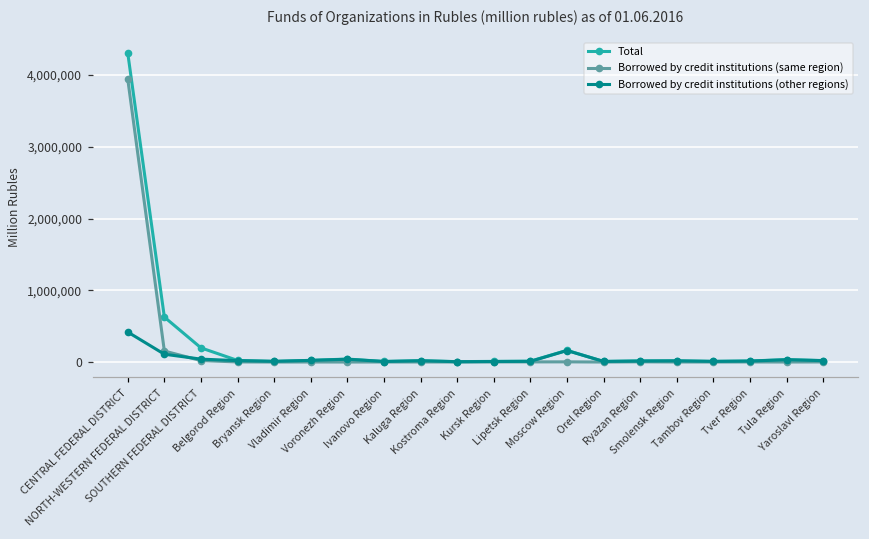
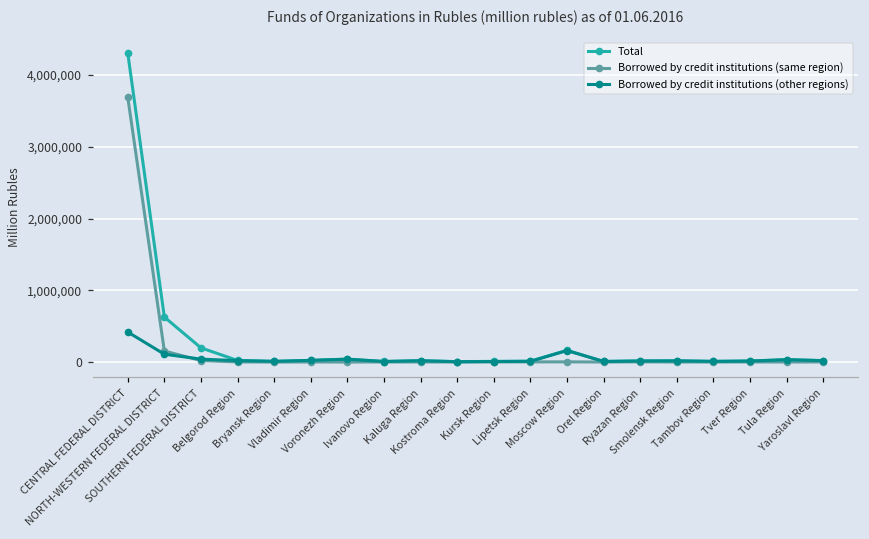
  {
    "Borrowed by credit institutions (same region)": {
-     "CENTRAL FEDERAL DISTRICT": "3,900,000",
+     "CENTRAL FEDERAL DISTRICT": "3,700,000",
      "NORTH-WESTERN FEDERAL DISTRICT": "200,000",
      "Moscow Region": "0"
    }
  }
